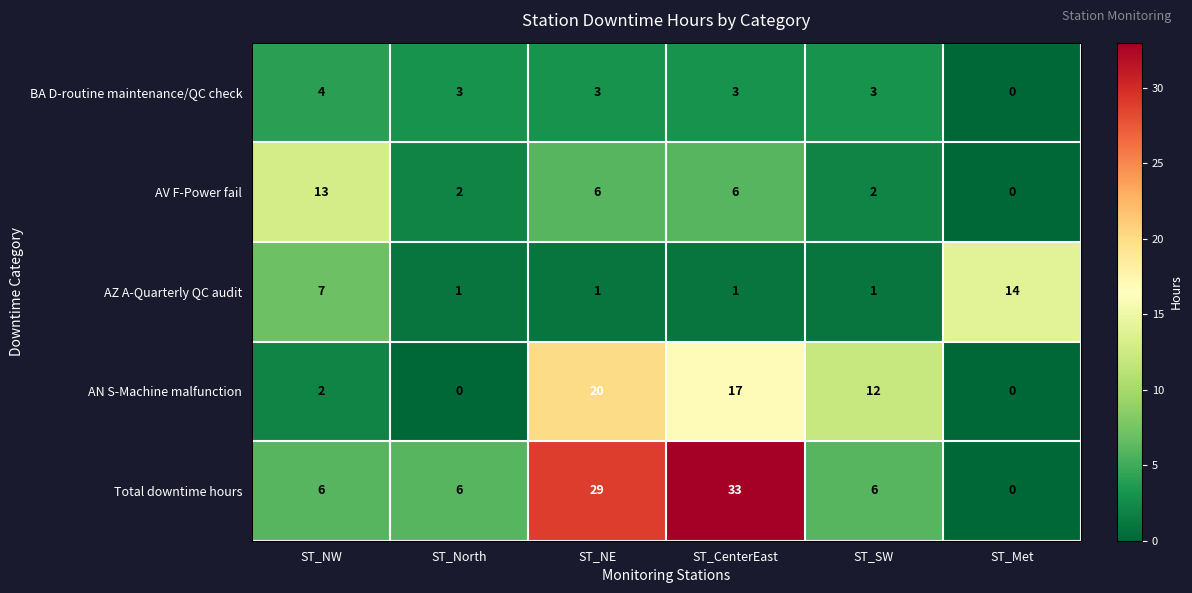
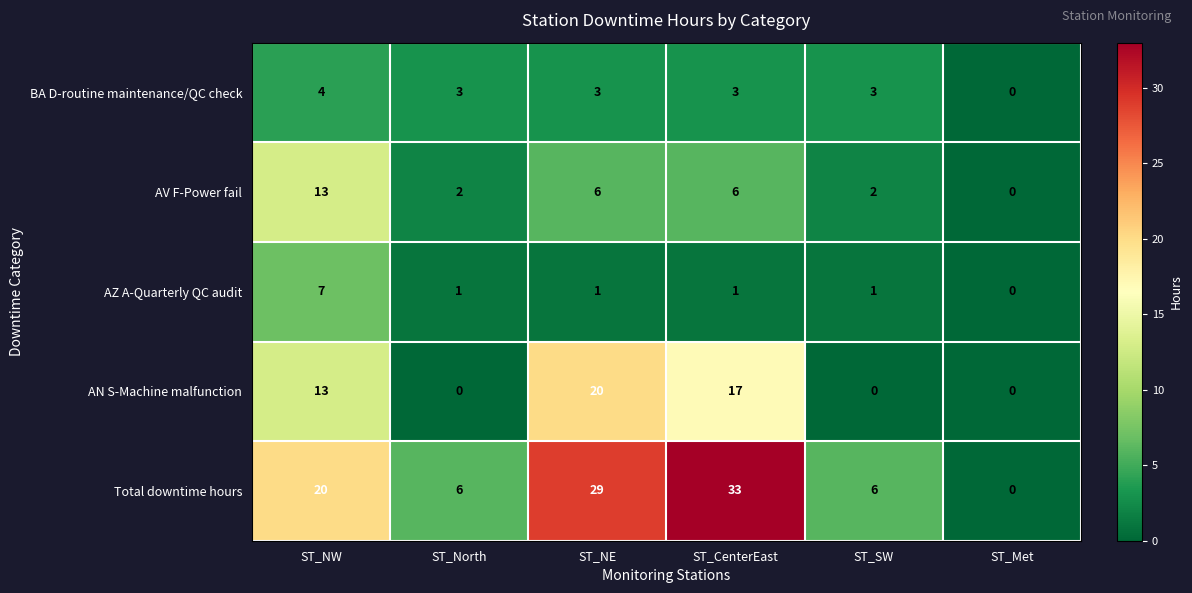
  {
    "BA D-routine maintenance/QC check": {
      "ST_NW": 4,
      "ST_North": 3,
      "ST_NE": 3,
      "ST_CenterEast": 3,
      "ST_SW": 3,
      "ST_Met": 0
    },
    "AV F-Power fail": {
      "ST_NW": 13,
      "ST_North": 2,
      "ST_NE": 6,
      "ST_CenterEast": 6,
      "ST_SW": 2,
      "ST_Met": 0
    },
    "AZ A-Quarterly QC audit": {
      "ST_NW": 7,
      "ST_North": 1,
      "ST_NE": 1,
      "ST_CenterEast": 1,
      "ST_SW": 1,
-     "ST_Met": 14
+     "ST_Met": 0
    },
    "AN S-Machine malfunction": {
-     "ST_NW": 2,
+     "ST_NW": 13,
      "ST_North": 0,
      "ST_NE": 20,
      "ST_CenterEast": 17,
-     "ST_SW": 12,
+     "ST_SW": 0,
      "ST_Met": 0
    },
    "Total downtime hours": {
-     "ST_NW": 6,
+     "ST_NW": 20,
      "ST_North": 6,
      "ST_NE": 29,
      "ST_CenterEast": 33,
      "ST_SW": 6,
      "ST_Met": 0
    }
  }
